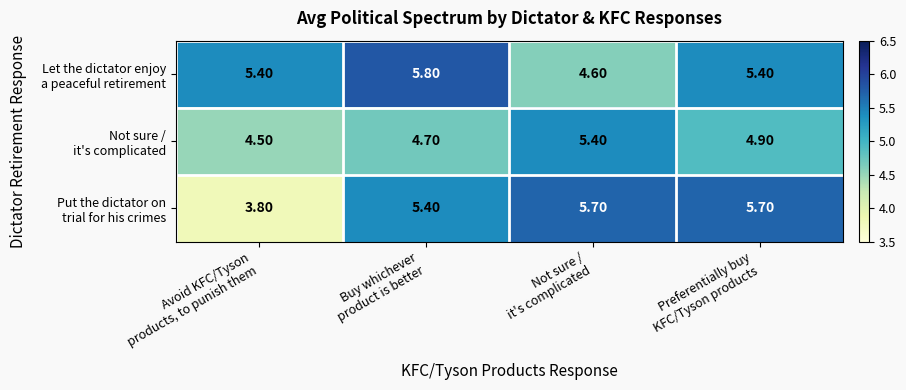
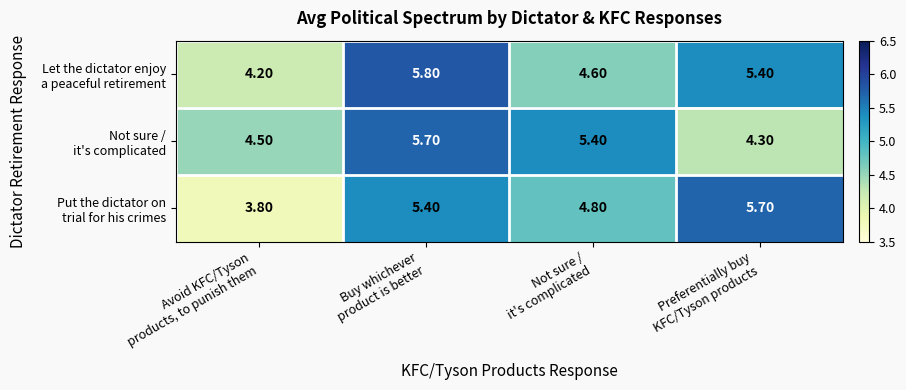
  {
    "Let the dictator enjoy a peaceful retirement": {
-     "Avoid KFC/Tyson products, to punish them": 5.40,
+     "Avoid KFC/Tyson products, to punish them": 4.20,
      "Buy whichever product is better": 5.80,
      "Not sure / it's complicated": 4.60,
      "Preferentially buy KFC/Tyson products": 5.40
    },
    "Not sure / it's complicated": {
      "Avoid KFC/Tyson products, to punish them": 4.50,
-     "Buy whichever product is better": 4.70,
+     "Buy whichever product is better": 5.70,
      "Not sure / it's complicated": 5.40,
-     "Preferentially buy KFC/Tyson products": 4.90
+     "Preferentially buy KFC/Tyson products": 4.30
    },
    "Put the dictator on trial for his crimes": {
      "Avoid KFC/Tyson products, to punish them": 3.80,
      "Buy whichever product is better": 5.40,
-     "Not sure / it's complicated": 5.70,
+     "Not sure / it's complicated": 4.80,
      "Preferentially buy KFC/Tyson products": 5.70
    }
  }
